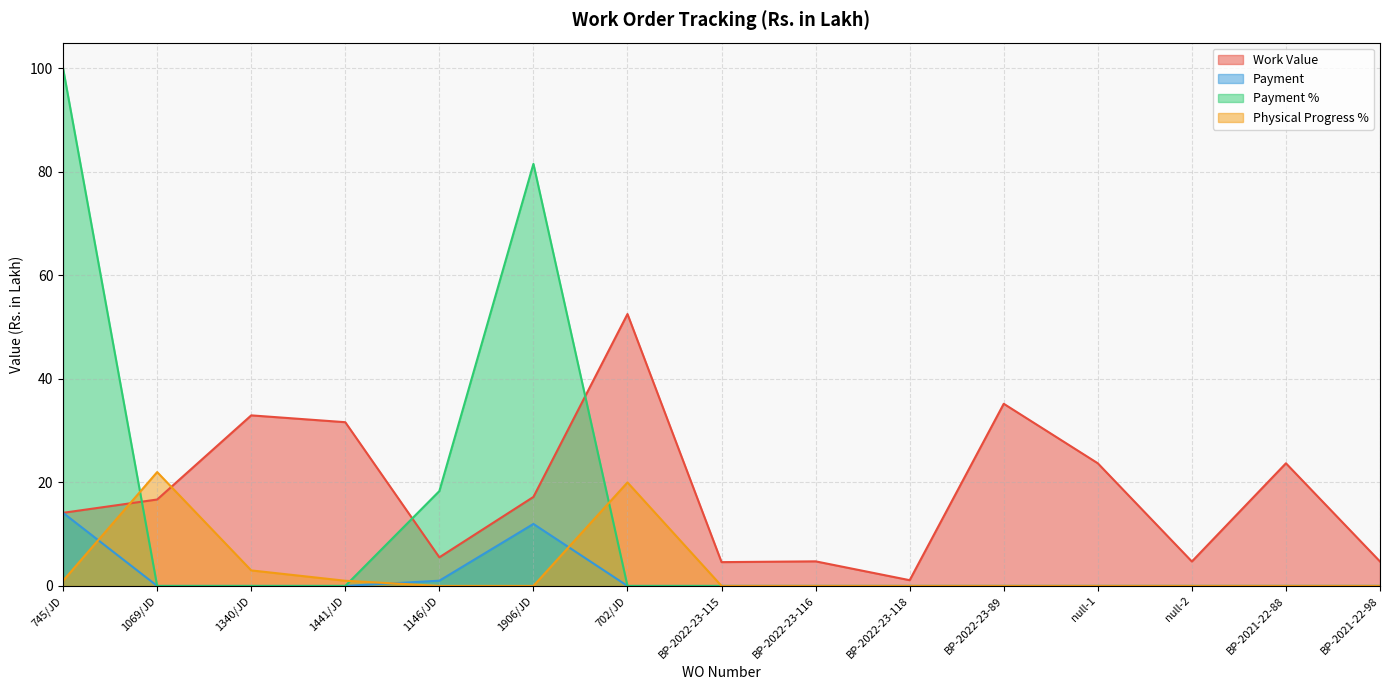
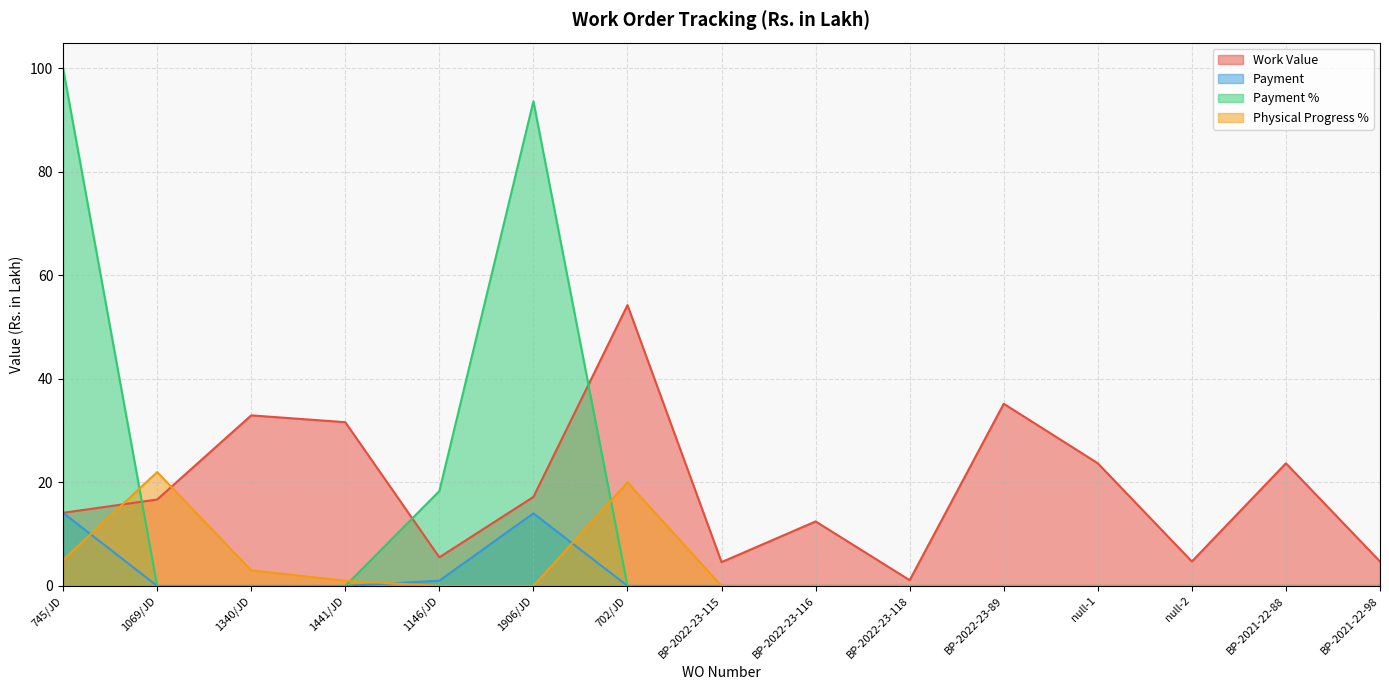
  {
    "Work Value": {
      "1069/JD": 17,
      "1340/JD": 33,
      "1441/JD": 32,
      "1146/JD": 6,
      "1906/JD": 17,
-     "702/JD": 53,
+     "702/JD": 54,
      "BP-2022-23-115": 5,
-     "BP-2022-23-116": 5,
+     "BP-2022-23-116": 12,
      "BP-2022-23-118": 1,
      "BP-2022-23-89": 35,
      "null-1": 24,
      "null-2": 5,
      "BP-2021-22-88": 24,
      "BP-2021-22-98": 5
    },
    "Payment": {
      "1146/JD": 1,
-     "1906/JD": 12
+     "1906/JD": 14
    },
    "Payment %": {
      "745/JD": 100,
      "1146/JD": 18,
-     "1906/JD": 82
+     "1906/JD": 94
    },
    "Physical Progress %": {
-     "745/JD": 1,
+     "745/JD": 5,
      "1069/JD": 22,
      "1340/JD": 3,
      "1441/JD": 1,
      "1146/JD": 0,
      "1906/JD": 0,
      "702/JD": 20
    }
  }
